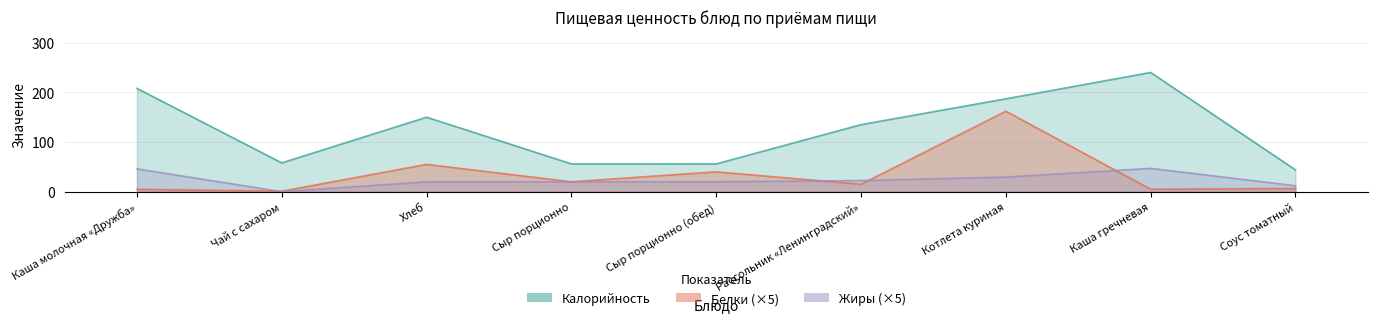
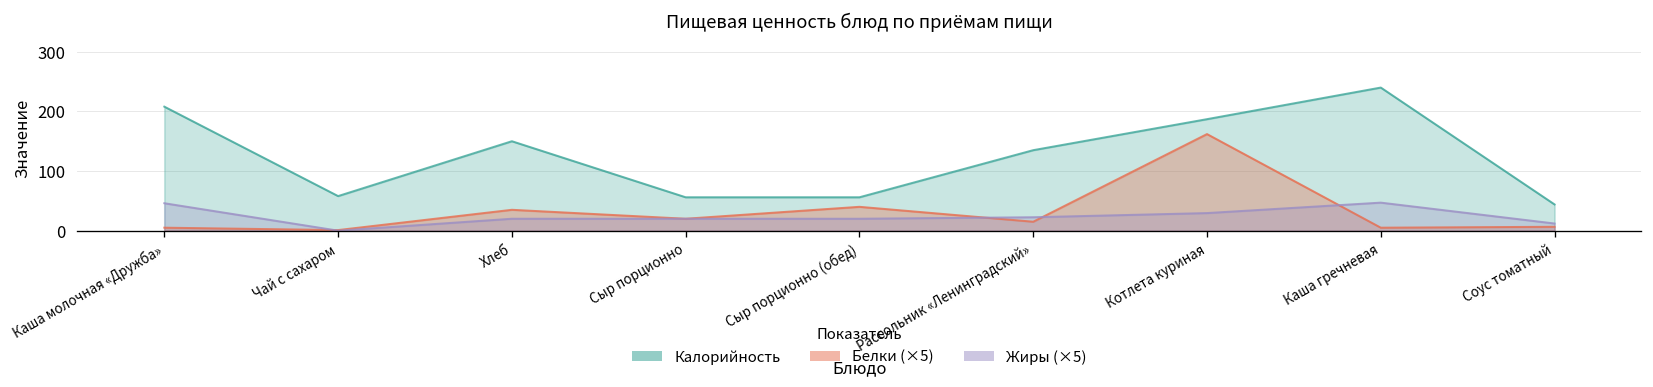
  {
    "Белки (×5)": {
      "Каша молочная «Дружба»": 10,
-     "Хлеб": 60,
+     "Хлеб": 40,
      "Сыр порционно (обед)": 40,
      "Рассольник «Ленинградский»": 20,
      "Котлета куриная": 160,
      "Каша гречневая": 10,
      "Соус томатный": 10
    }
  }
